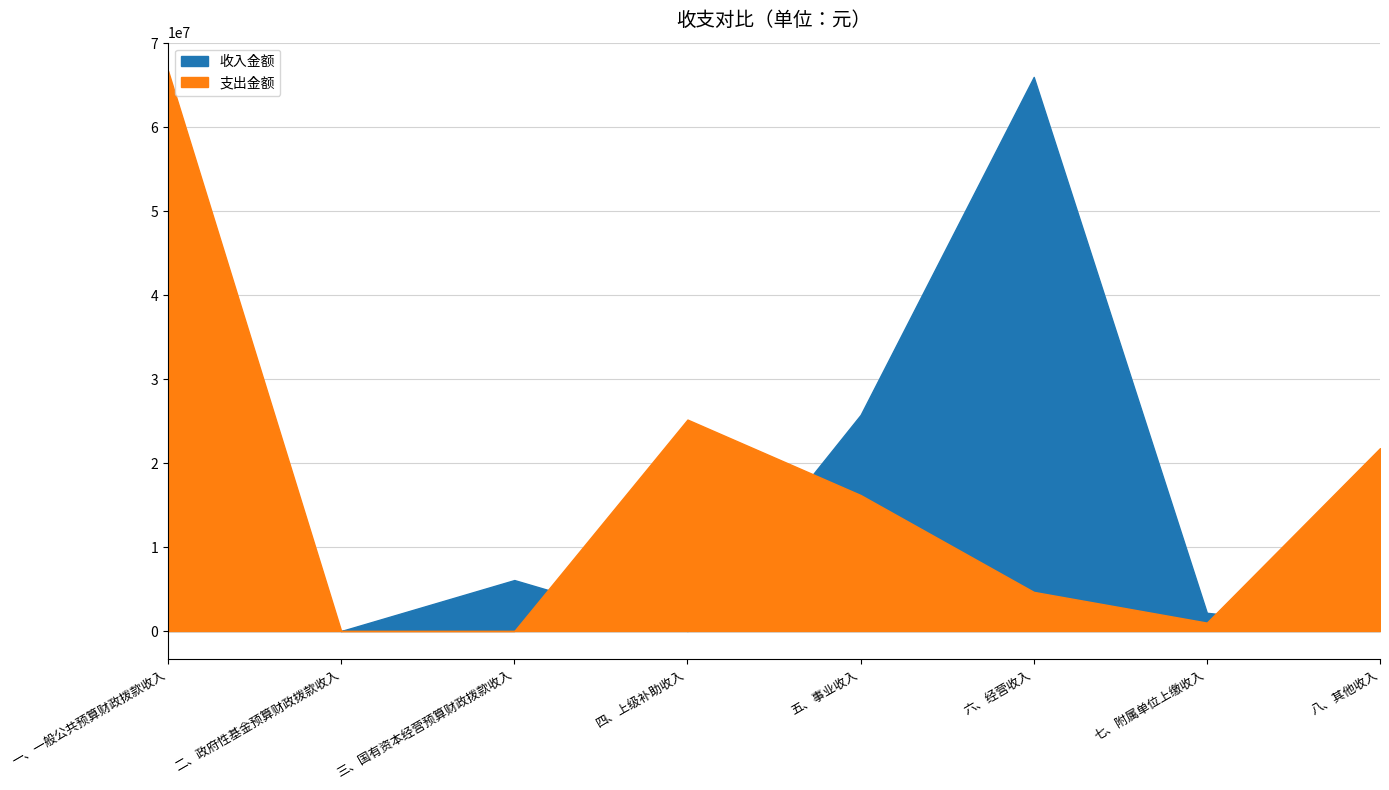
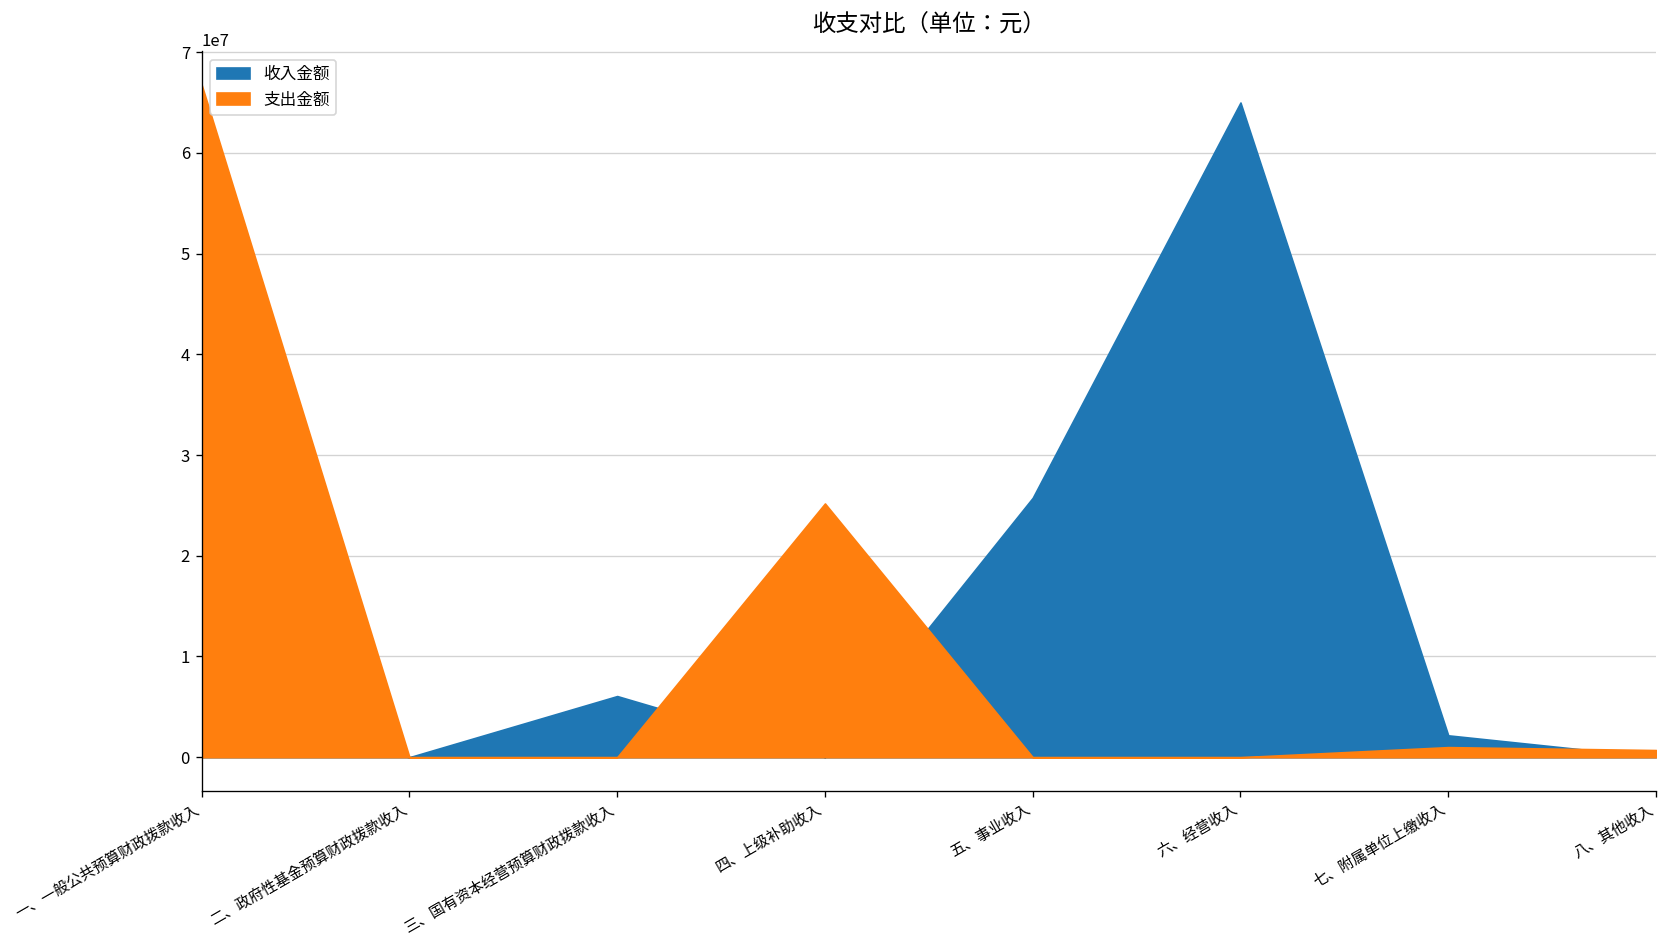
  {
    "收入金额": {
      "三、国有资本经营预算财政拨款收入": 6000000,
      "五、事业收入": 26000000,
-     "六、经营收入": 66000000,
+     "六、经营收入": 65000000,
      "七、附属单位上缴收入": 2000000
    },
    "支出金额": {
      "一、一般公共预算财政拨款收入": 67000000,
      "三、国有资本经营预算财政拨款收入": 0,
      "四、上级补助收入": 25000000,
-     "五、事业收入": 16000000,
-     "六、经营收入": 5000000,
+     "五、事业收入": 0,
+     "六、经营收入": 0,
      "七、附属单位上缴收入": 1000000,
-     "八、其他收入": 22000000
+     "八、其他收入": 1000000
    }
  }
